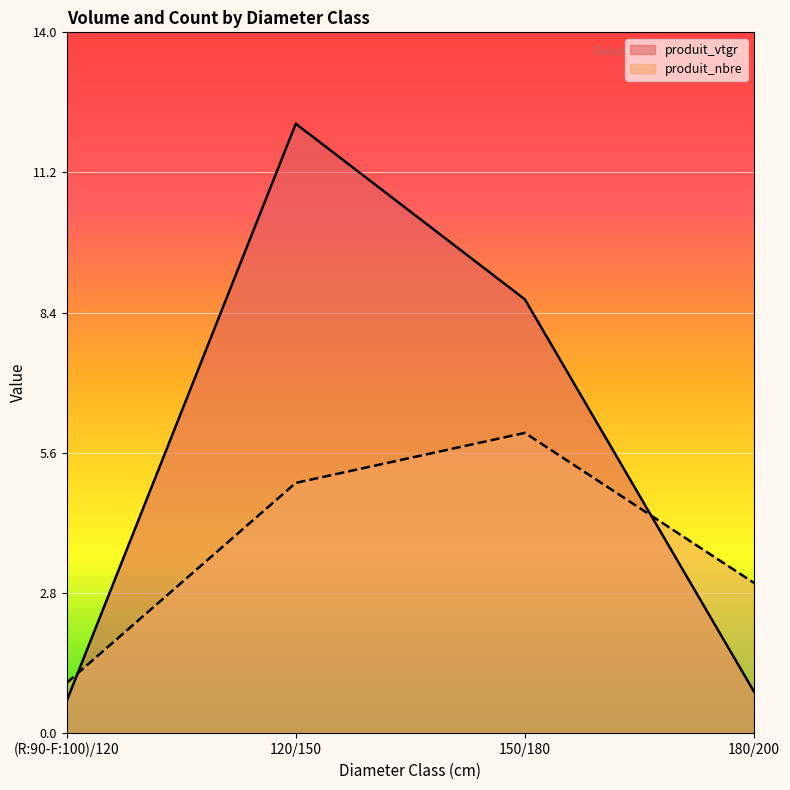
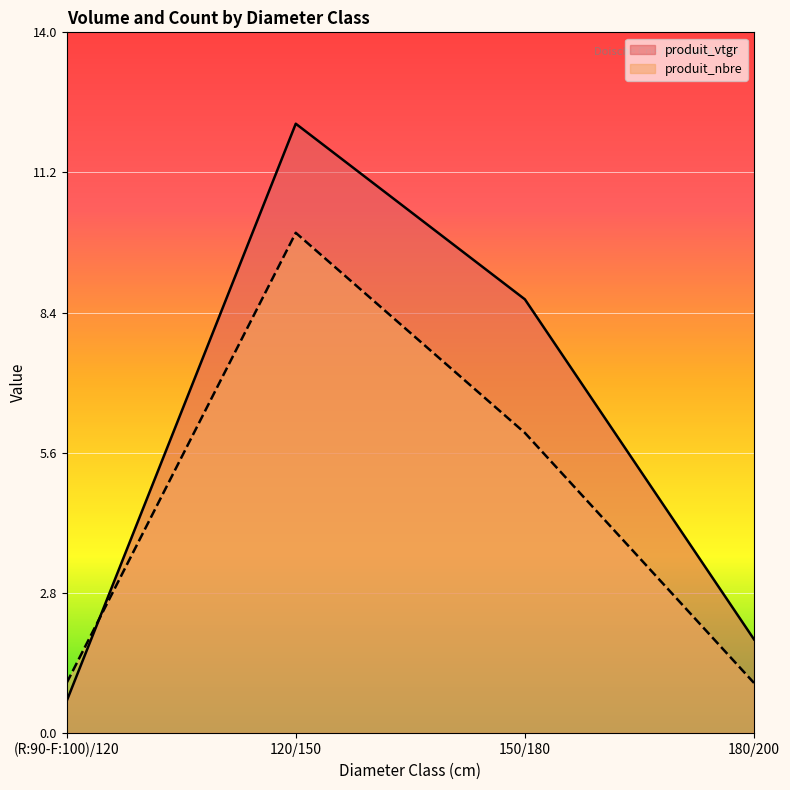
  {
    "produit_vtgr": {
      "(R:90-F:100)/120": 0.6,
      "120/150": 12.2,
      "150/180": 8.7,
-     "180/200": 0.8
+     "180/200": 1.9
    },
    "produit_nbre": {
      "(R:90-F:100)/120": 1,
-     "120/150": 5,
+     "120/150": 10,
      "150/180": 6,
-     "180/200": 3
+     "180/200": 1
    }
  }
